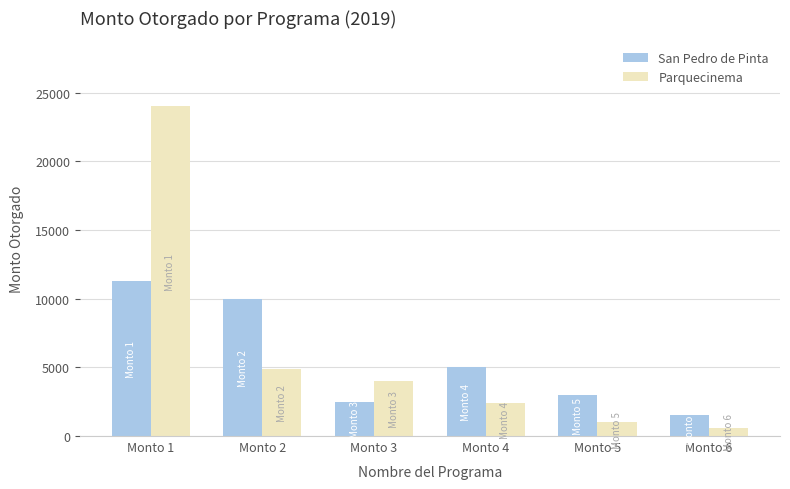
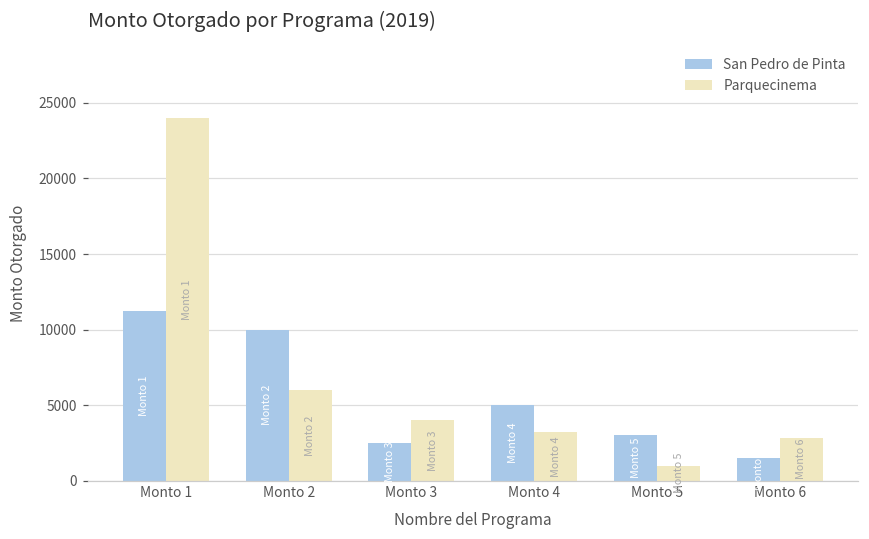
  {
    "Parquecinema": {
-     "Monto 2": 4900,
-     "Monto 4": 2400,
-     "Monto 6": 600
+     "Monto 2": 6000,
+     "Monto 4": 3200,
+     "Monto 6": 2800
    }
  }
